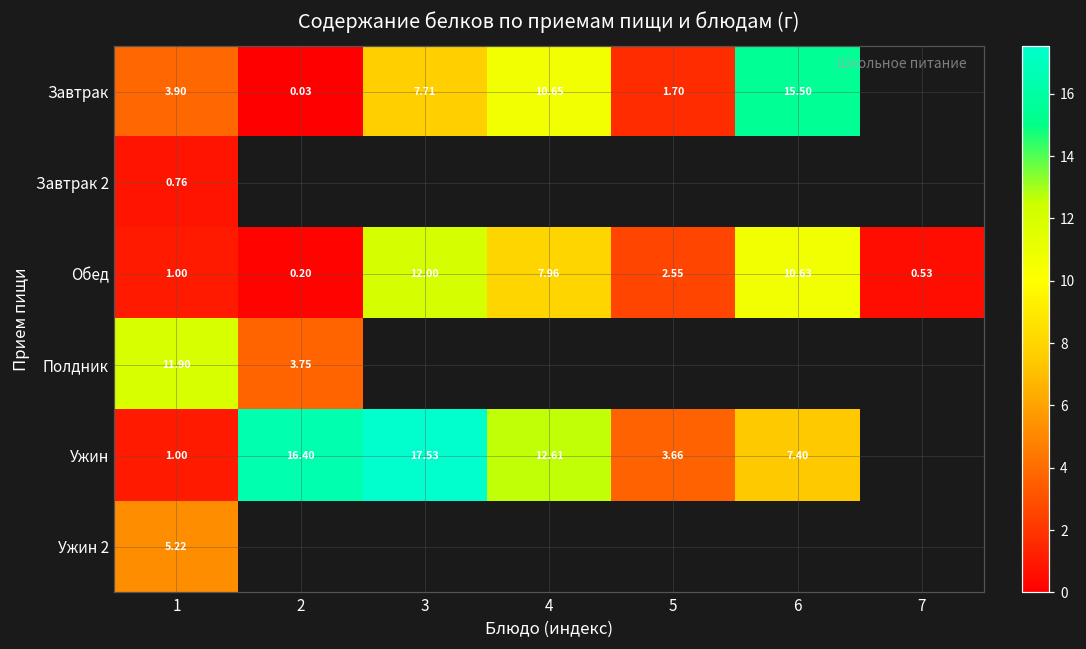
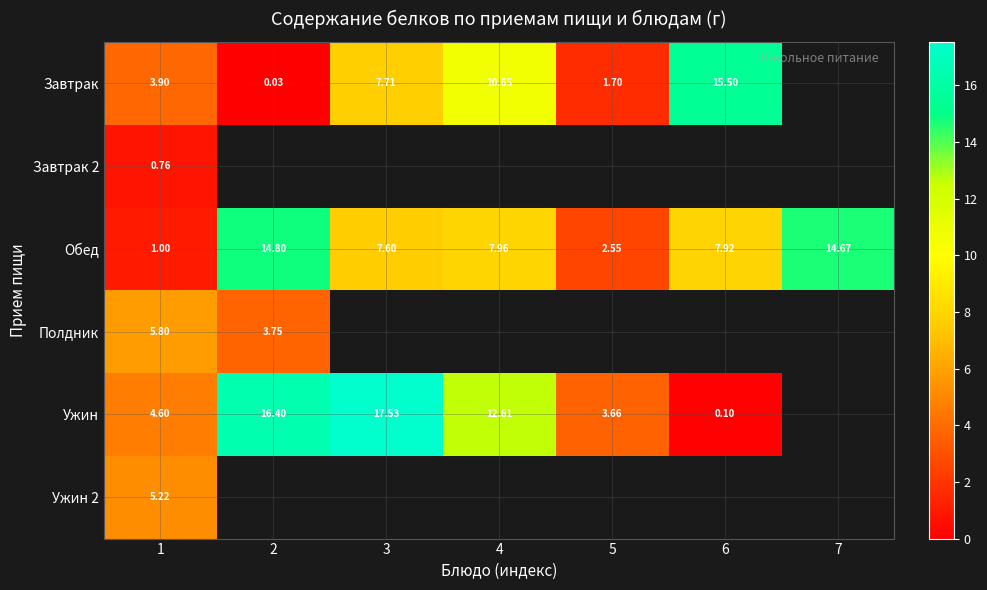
  {
    "Завтрак": {
      "1": 3.90,
      "2": 0.03,
      "3": 7.71,
      "4": 10.65,
      "5": 1.70,
      "6": 15.50
    },
    "Завтрак 2": {
      "1": 0.76
    },
    "Обед": {
      "1": 1.00,
-     "2": 0.20,
-     "3": 12.00,
+     "2": 14.80,
+     "3": 7.60,
      "4": 7.96,
      "5": 2.55,
-     "6": 10.63,
-     "7": 0.53
+     "6": 7.92,
+     "7": 14.67
    },
    "Полдник": {
-     "1": 11.90,
+     "1": 5.80,
      "2": 3.75
    },
    "Ужин": {
-     "1": 1.00,
+     "1": 4.60,
      "2": 16.40,
      "3": 17.53,
      "4": 12.61,
      "5": 3.66,
-     "6": 7.40
+     "6": 0.10
    },
    "Ужин 2": {
      "1": 5.22
    }
  }
